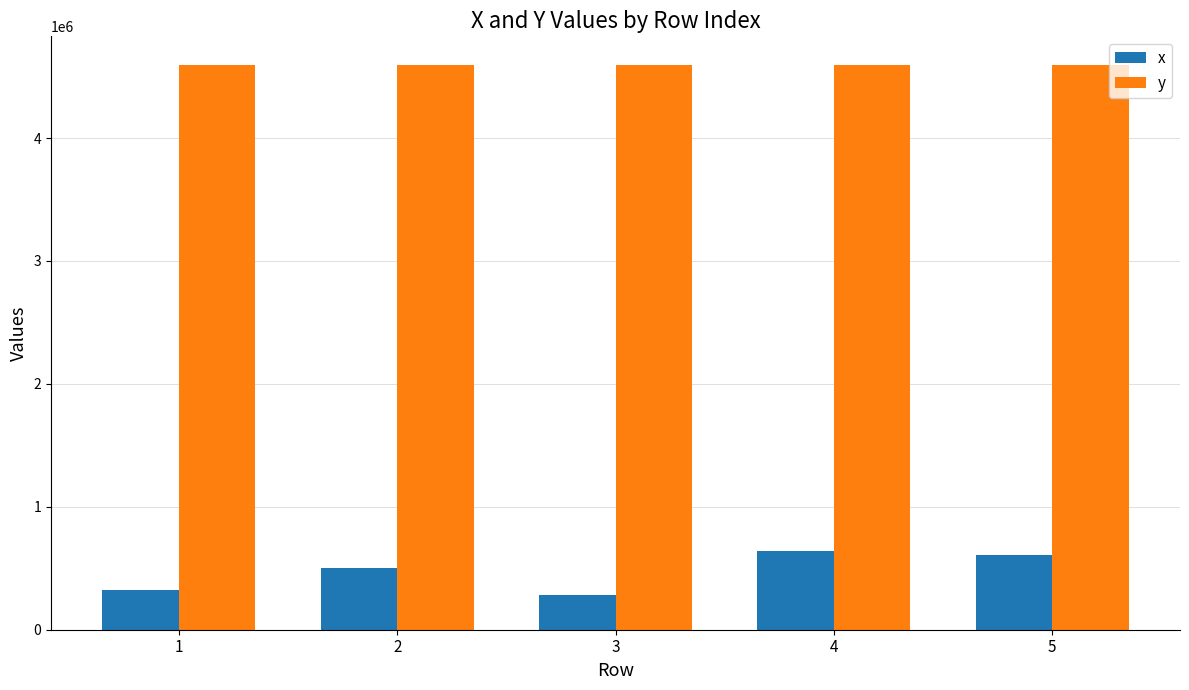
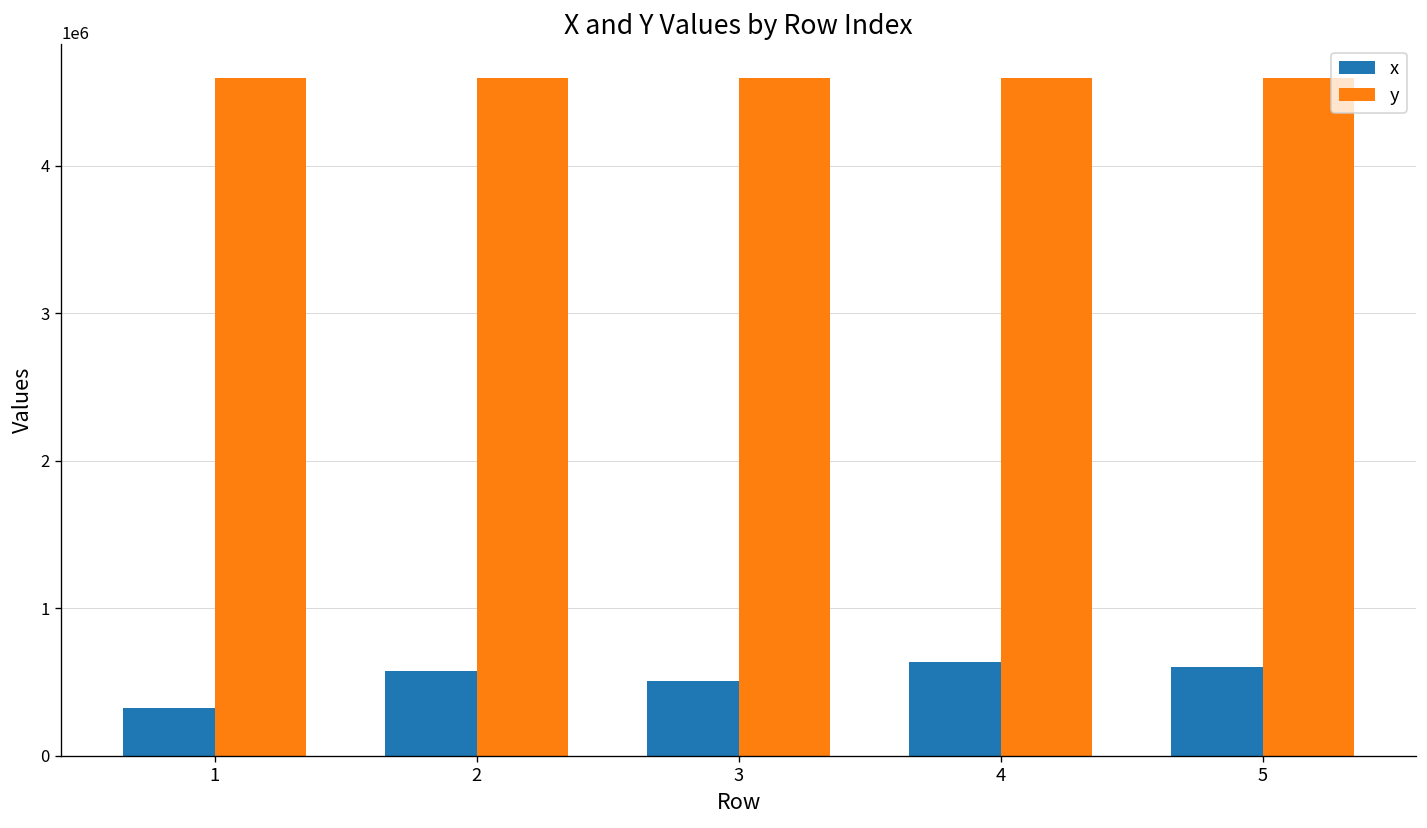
  {
    "x": {
      "1": 320000,
-     "2": 500000,
-     "3": 280000,
+     "2": 570000,
+     "3": 500000,
      "4": 640000,
      "5": 600000
    },
    "y": {
      "1": 4600000,
      "2": 4600000,
      "3": 4600000,
      "4": 4600000,
      "5": 4600000
    }
  }
